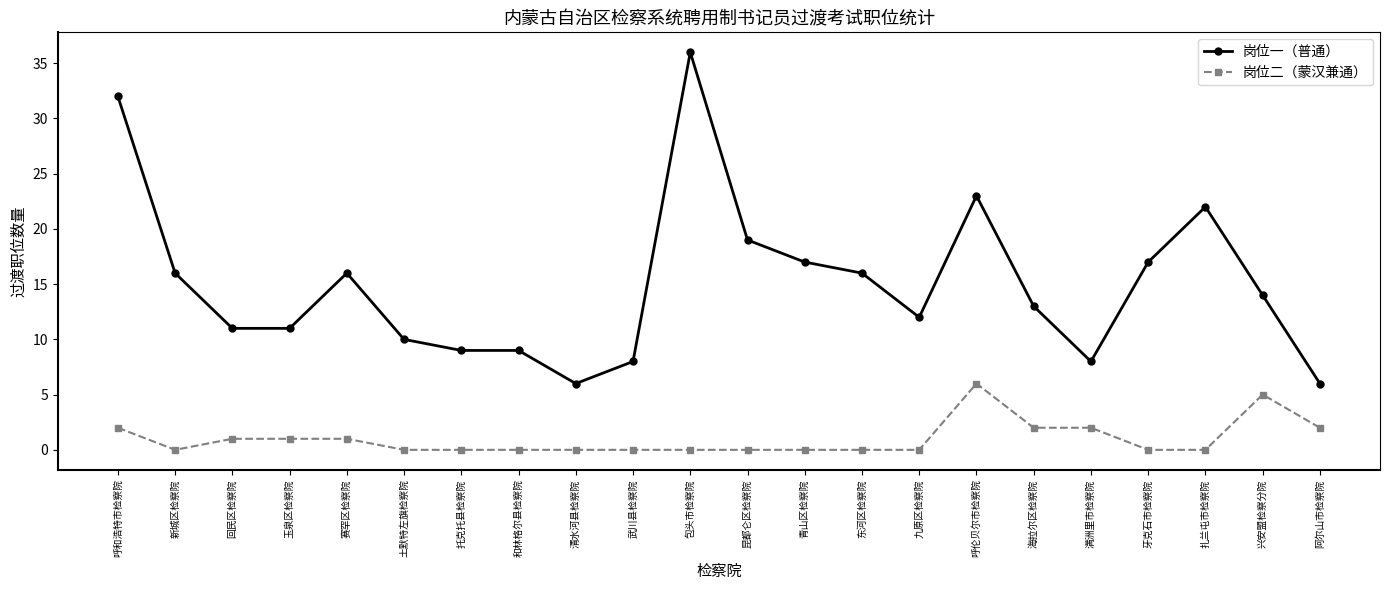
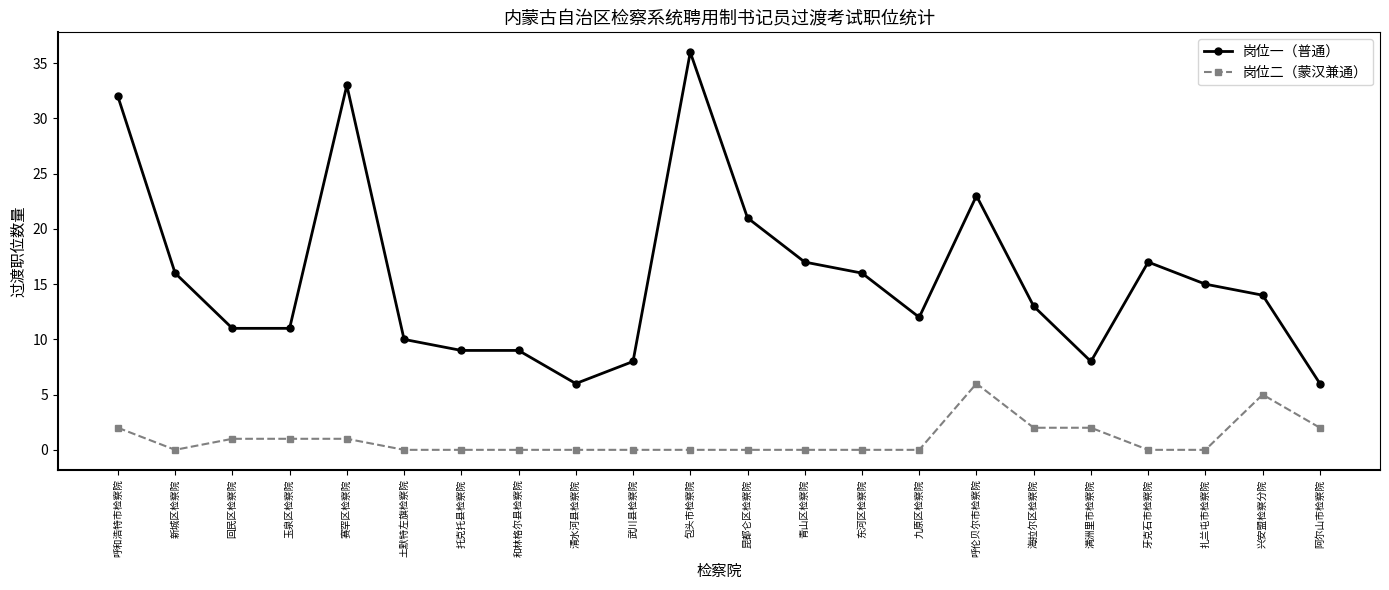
  {
    "岗位一（普通）": {
      "呼和浩特市检察院": 32,
      "新城区检察院": 16,
      "回民区检察院": 11,
      "玉泉区检察院": 11,
-     "赛罕区检察院": 16,
+     "赛罕区检察院": 33,
      "土默特左旗检察院": 10,
      "托克托县检察院": 9,
      "和林格尔县检察院": 9,
      "清水河县检察院": 6,
      "武川县检察院": 8,
      "包头市检察院": 36,
-     "昆都仑区检察院": 19,
+     "昆都仑区检察院": 21,
      "青山区检察院": 17,
      "东河区检察院": 16,
      "九原区检察院": 12,
      "呼伦贝尔市检察院": 23,
      "海拉尔区检察院": 13,
      "满洲里市检察院": 8,
      "牙克石市检察院": 17,
-     "扎兰屯市检察院": 22,
+     "扎兰屯市检察院": 15,
      "兴安盟检察分院": 14,
      "阿尔山市检察院": 6
    },
    "岗位二（蒙汉兼通）": {
      "呼和浩特市检察院": 2,
      "新城区检察院": 0,
      "回民区检察院": 1,
      "玉泉区检察院": 1,
      "赛罕区检察院": 1,
      "土默特左旗检察院": 0,
      "托克托县检察院": 0,
      "和林格尔县检察院": 0,
      "清水河县检察院": 0,
      "武川县检察院": 0,
      "包头市检察院": 0,
      "昆都仑区检察院": 0,
      "青山区检察院": 0,
      "东河区检察院": 0,
      "九原区检察院": 0,
      "呼伦贝尔市检察院": 6,
      "海拉尔区检察院": 2,
      "满洲里市检察院": 2,
      "牙克石市检察院": 0,
      "扎兰屯市检察院": 0,
      "兴安盟检察分院": 5,
      "阿尔山市检察院": 2
    }
  }
